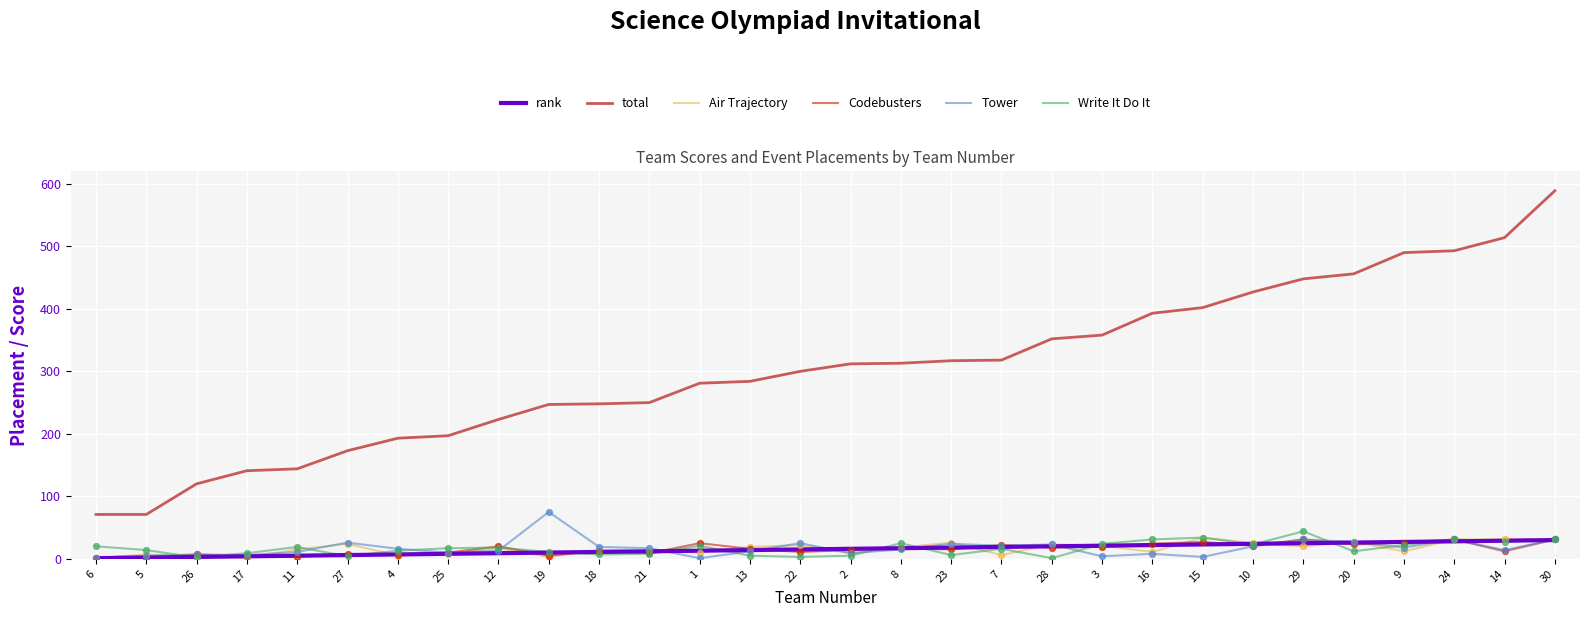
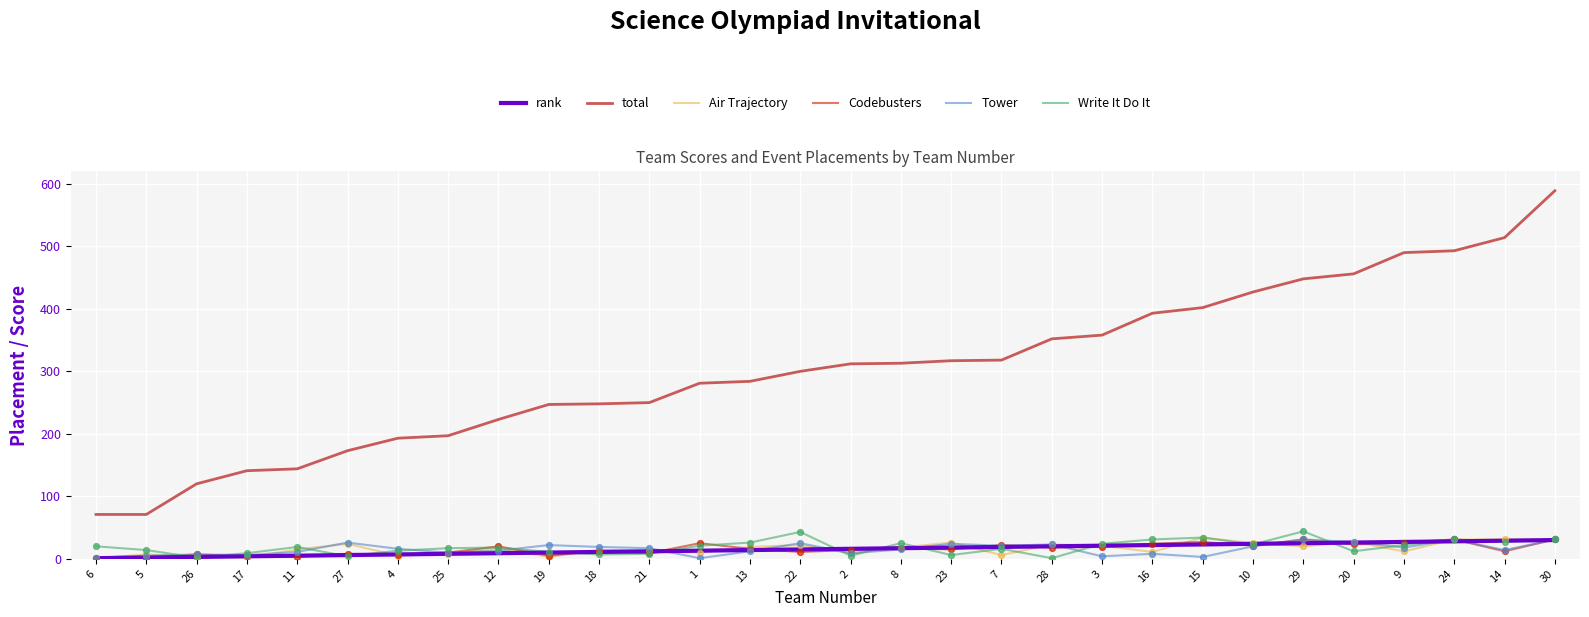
  {
    "rank": {
      "29": 30
    },
    "Air Trajectory": {
      "7": 10,
      "29": 20,
      "9": 10
    },
    "Tower": {
-     "19": 80,
+     "19": 20,
      "18": 20,
      "1": 0,
      "3": 0,
      "15": 0
    },
    "Write It Do It": {
      "6": 20,
      "5": 10,
      "25": 20,
-     "13": 10,
-     "22": 0,
+     "13": 30,
+     "22": 40,
      "8": 30,
      "23": 10,
      "28": 0,
      "16": 30,
      "29": 40,
      "20": 10
    }
  }
